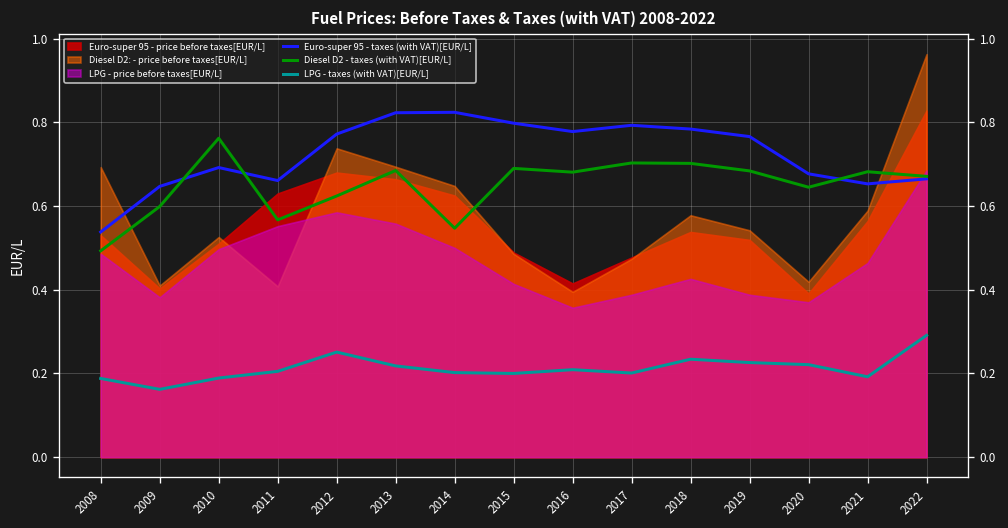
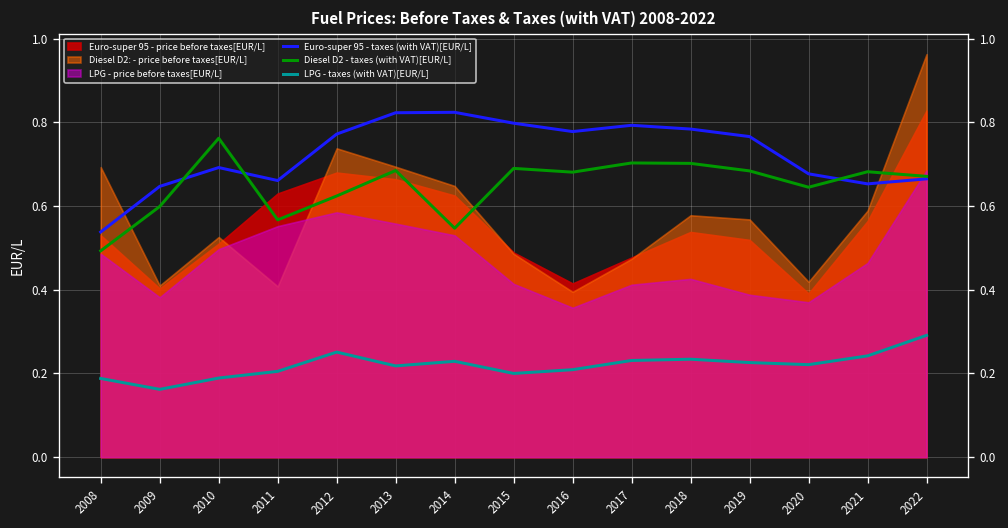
  {
    "Euro-super 95 - taxes (with VAT)[EUR/L]": {
      "2008": 0.54,
      "2009": 0.65,
      "2010": 0.69,
      "2011": 0.66,
      "2012": 0.77,
      "2013": 0.82,
      "2014": 0.82,
      "2015": 0.80,
      "2016": 0.78,
      "2017": 0.79,
      "2018": 0.78,
      "2019": 0.77,
      "2020": 0.68,
      "2021": 0.65
    },
    "Euro-super 95 - price before taxes[EUR/L]": {
      "2008": 0.53,
      "2010": 0.51,
      "2011": 0.63,
      "2012": 0.68,
      "2013": 0.66,
      "2014": 0.63,
      "2016": 0.42,
      "2018": 0.54,
      "2019": 0.52,
      "2020": 0.39,
      "2021": 0.56,
      "2022": 0.83
    },
    "Diesel D2: - price before taxes[EUR/L]": {
      "2008": 0.69,
      "2010": 0.53,
      "2011": 0.41,
      "2012": 0.74,
      "2013": 0.69,
      "2014": 0.65,
      "2016": 0.40,
      "2018": 0.58,
-     "2019": 0.54,
+     "2019": 0.57,
      "2020": 0.42,
      "2021": 0.59,
      "2022": 0.96
    },
    "Diesel D2 - taxes (with VAT)[EUR/L]": {
      "2009": 0.60,
      "2010": 0.76,
      "2011": 0.57,
      "2012": 0.62,
      "2013": 0.69,
      "2014": 0.55,
      "2015": 0.69,
      "2016": 0.68,
      "2017": 0.70,
      "2018": 0.70,
      "2019": 0.68,
      "2020": 0.65,
      "2021": 0.68
    },
    "LPG - taxes (with VAT)[EUR/L]": {
      "2008": 0.19,
      "2009": 0.16,
      "2010": 0.19,
      "2011": 0.21,
      "2012": 0.25,
      "2013": 0.22,
-     "2014": 0.20,
+     "2014": 0.23,
      "2015": 0.20,
      "2016": 0.21,
-     "2017": 0.20,
+     "2017": 0.23,
      "2018": 0.23,
      "2019": 0.23,
      "2020": 0.22,
-     "2021": 0.19,
+     "2021": 0.24,
      "2022": 0.29
    },
    "LPG - price before taxes[EUR/L]": {
      "2009": 0.38,
      "2010": 0.50,
      "2011": 0.55,
      "2012": 0.59,
      "2013": 0.56,
-     "2014": 0.50,
+     "2014": 0.53,
      "2015": 0.41,
      "2016": 0.36,
-     "2017": 0.39,
+     "2017": 0.41,
      "2018": 0.43,
      "2019": 0.39,
      "2020": 0.37,
      "2021": 0.46,
      "2022": 0.69
    }
  }
